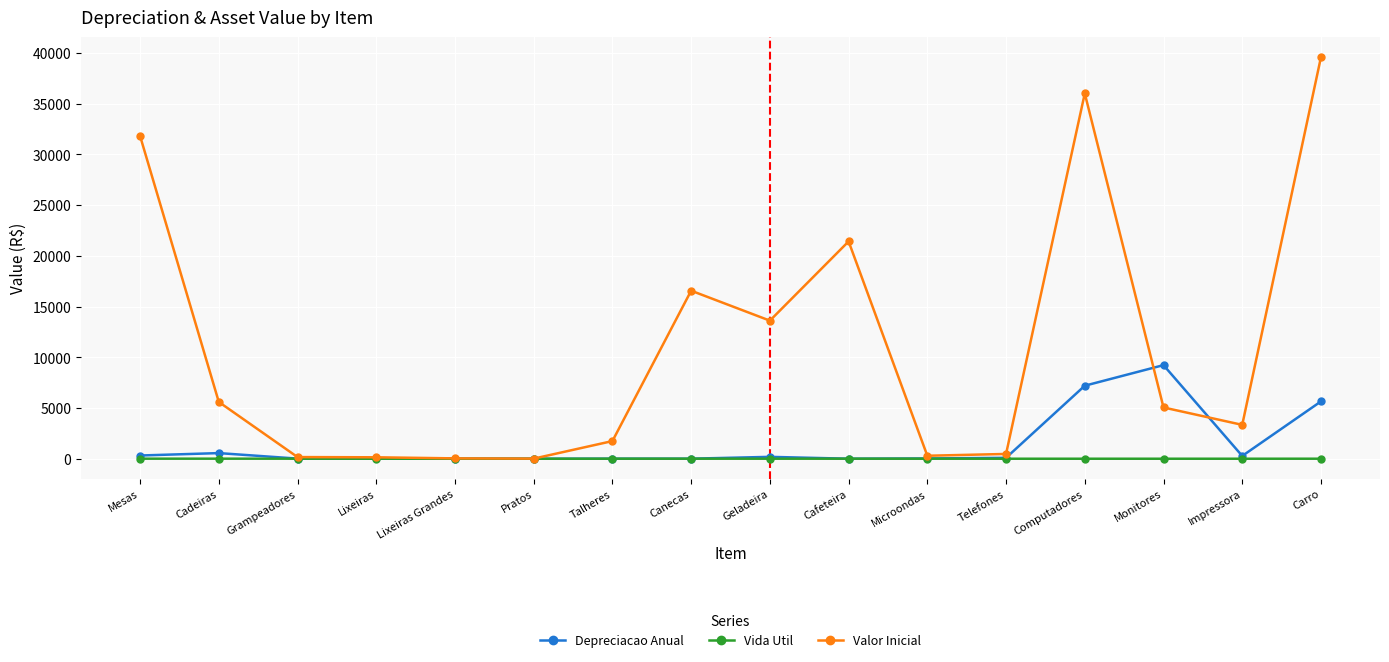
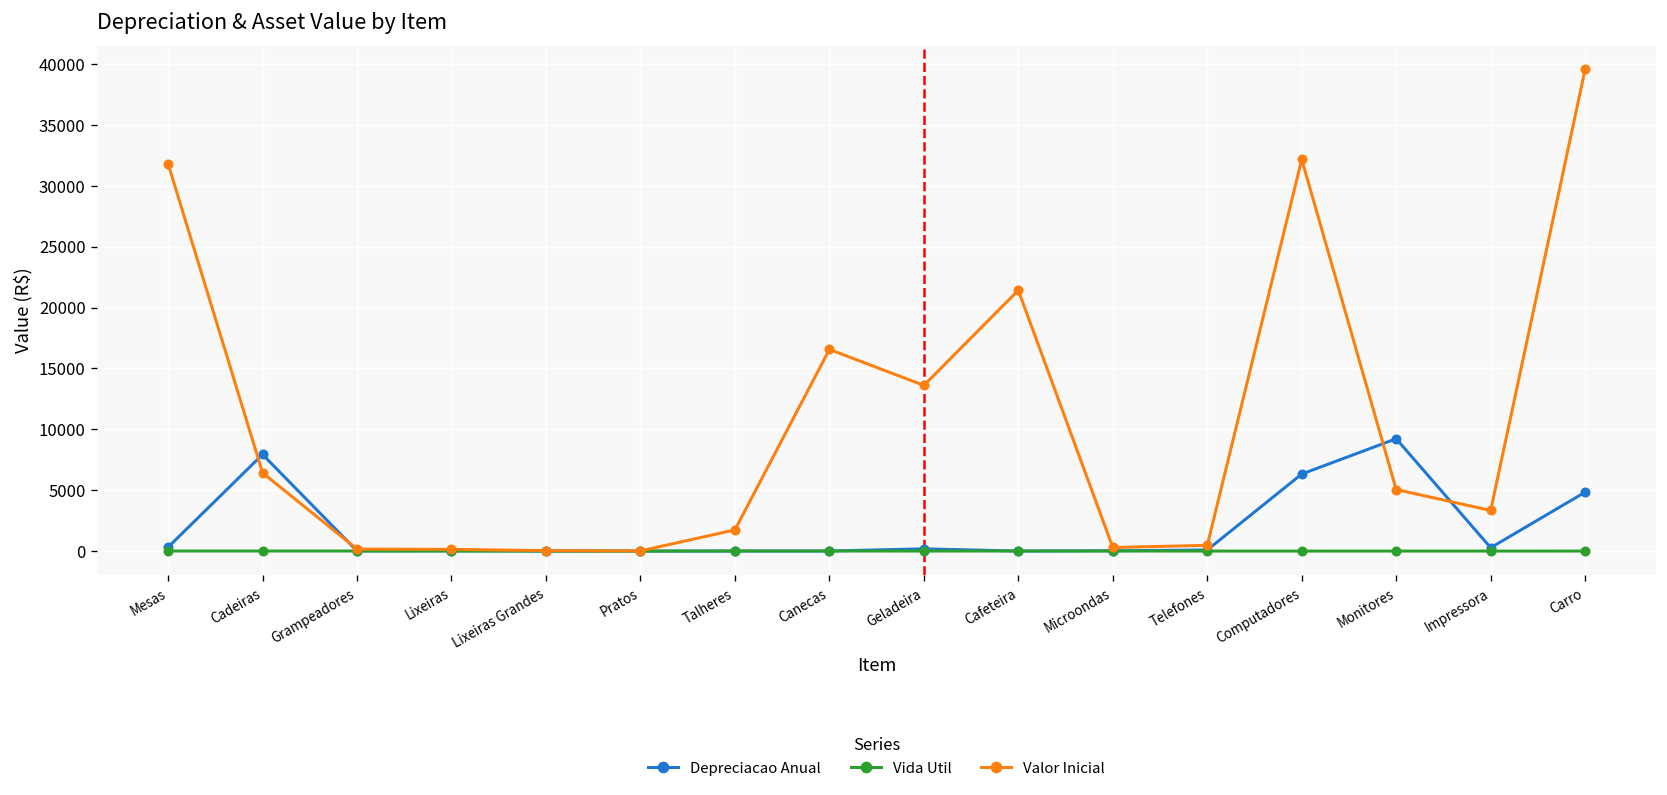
  {
    "Depreciacao Anual": {
      "Mesas": 300,
-     "Cadeiras": 600,
-     "Computadores": 7200,
+     "Cadeiras": 7900,
+     "Computadores": 6300,
      "Monitores": 9200,
      "Impressora": 300,
-     "Carro": 5700
+     "Carro": 4800
    },
    "Vida Util": {
      "Mesas": 0,
      "Cadeiras": 0,
      "Computadores": 0,
      "Monitores": 0,
      "Impressora": 0,
      "Carro": 0
    },
    "Valor Inicial": {
      "Mesas": 31800,
-     "Cadeiras": 5600,
+     "Cadeiras": 6400,
      "Talheres": 1700,
      "Canecas": 16600,
      "Geladeira": 13600,
      "Cafeteira": 21400,
      "Microondas": 300,
      "Telefones": 500,
-     "Computadores": 36000,
+     "Computadores": 32200,
      "Monitores": 5100,
      "Impressora": 3300,
      "Carro": 39600
    }
  }
